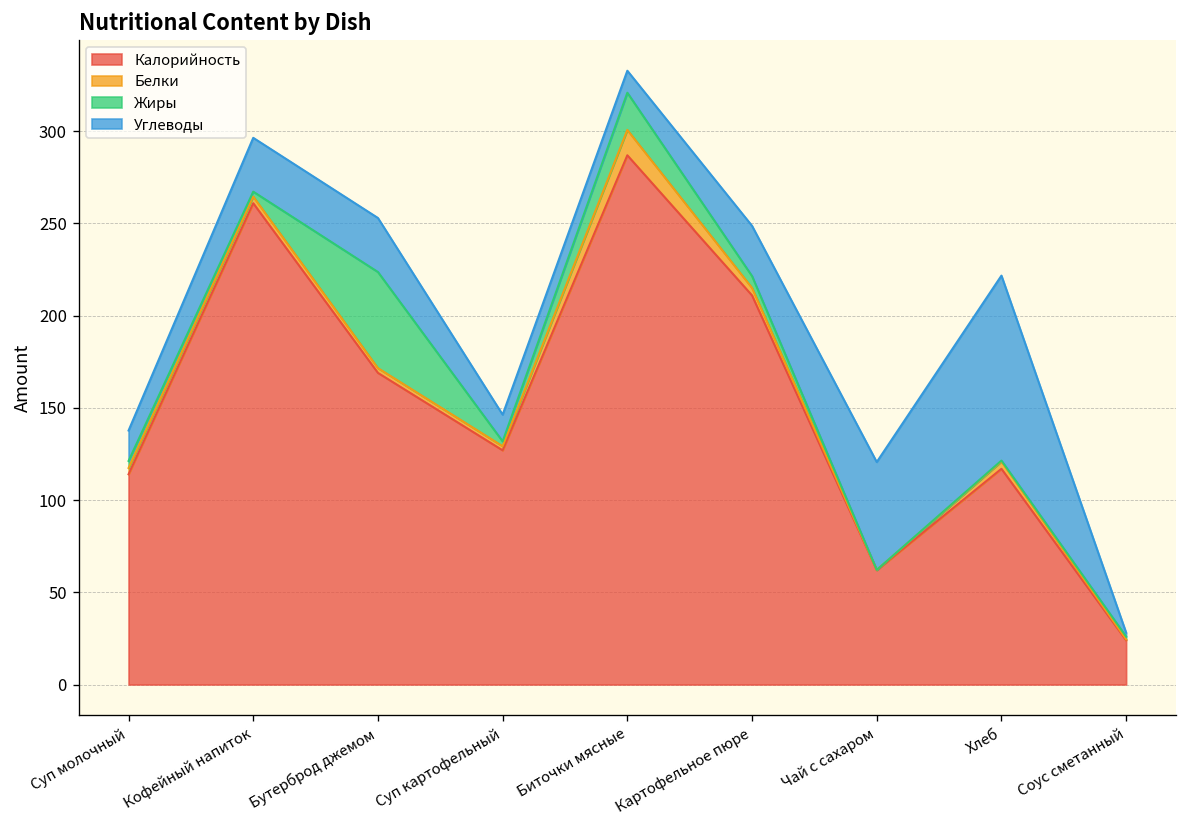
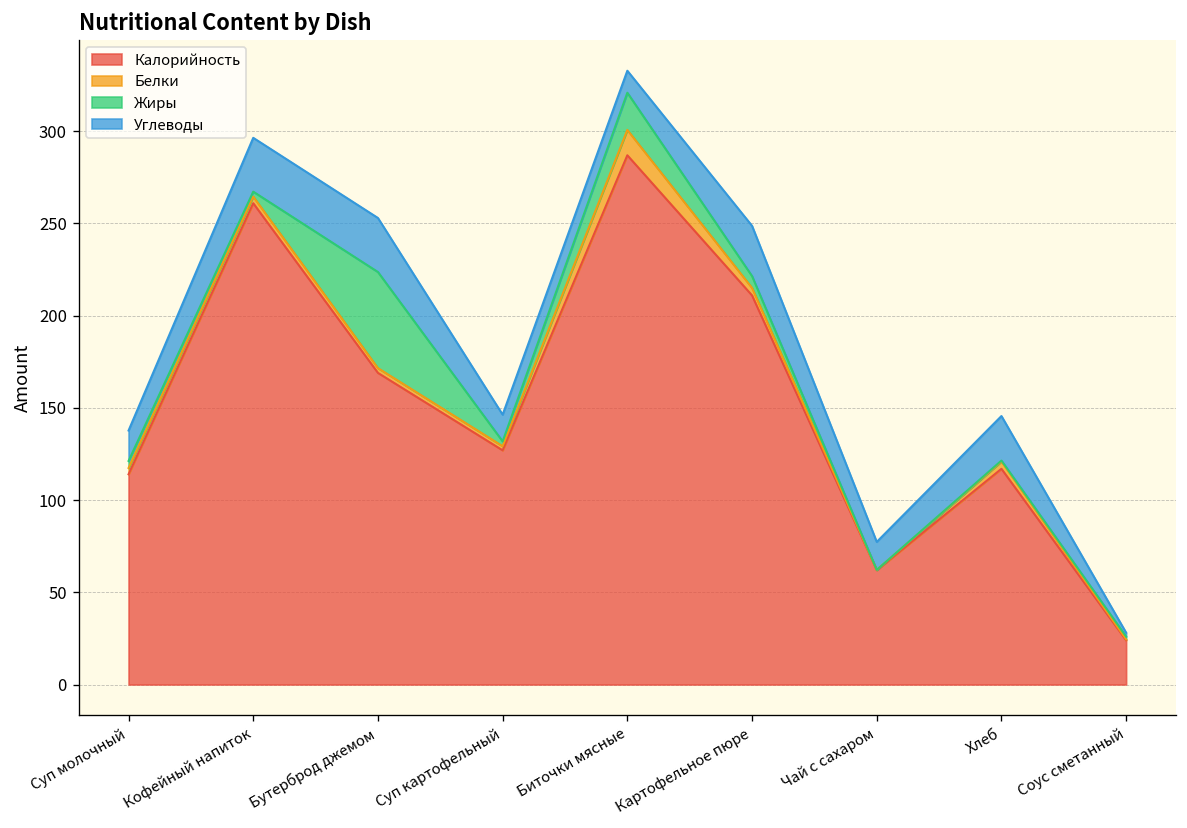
  {
    "Калорийность": {
      "Суп молочный": 114,
      "Кофейный напиток": 261,
      "Бутерброд джемом": 169,
      "Суп картофельный": 127,
      "Биточки мясные": 287,
      "Картофельное пюре": 211,
      "Хлеб": 117
    },
    "Белки": {
      "Суп молочный": 3,
      "Кофейный напиток": 4,
      "Бутерброд джемом": 3,
      "Суп картофельный": 2,
      "Биточки мясные": 14,
      "Картофельное пюре": 4
    },
    "Жиры": {
      "Суп молочный": 4,
      "Кофейный напиток": 3,
      "Бутерброд джемом": 52,
      "Суп картофельный": 3,
      "Биточки мясные": 20,
      "Картофельное пюре": 6
    },
    "Углеводы": {
      "Суп молочный": 17,
      "Кофейный напиток": 29,
      "Бутерброд джемом": 29,
      "Суп картофельный": 15,
      "Биточки мясные": 12,
      "Картофельное пюре": 27,
-     "Чай с сахаром": 59,
-     "Хлеб": 100,
+     "Чай с сахаром": 15,
+     "Хлеб": 24,
      "Соус сметанный": 2
    }
  }
